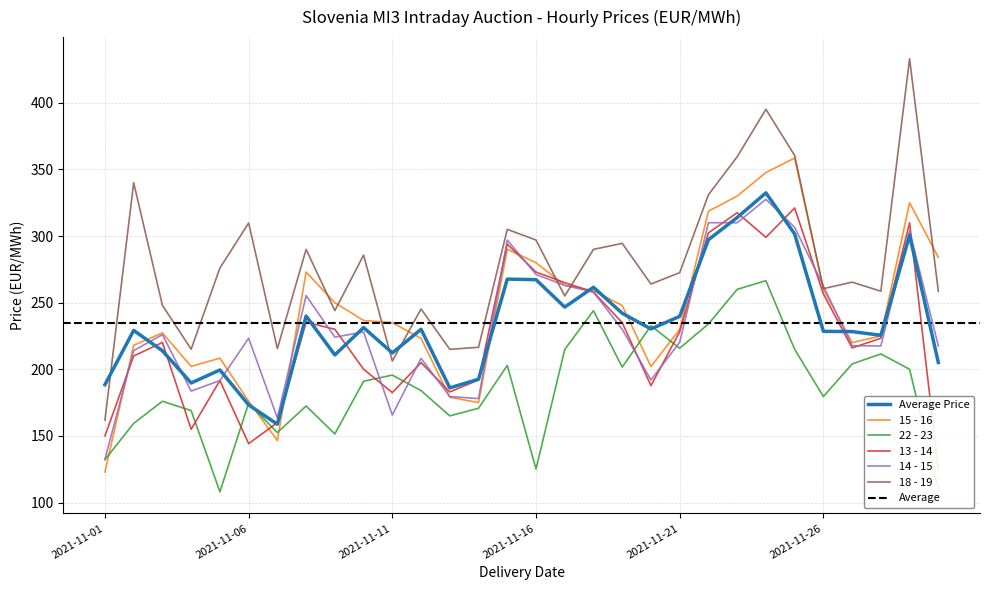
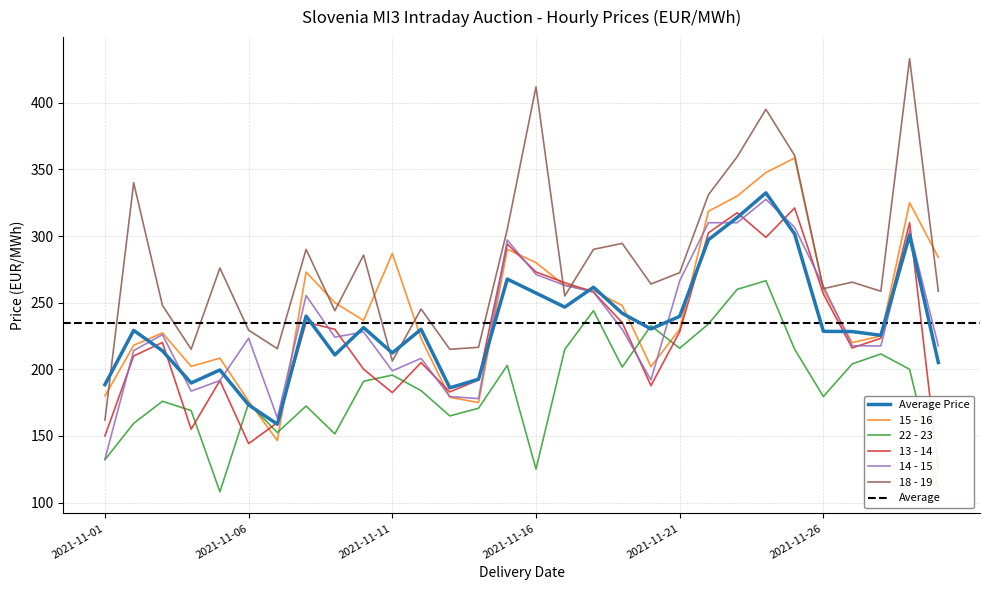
  {
    "Average Price": {
      "2021-11-01": 188,
      "2021-11-11": 212,
-     "2021-11-16": 267,
+     "2021-11-16": 257,
      "2021-11-21": 240,
      "2021-11-26": 228
    },
    "15 - 16": {
-     "2021-11-01": 123,
-     "2021-11-11": 235,
+     "2021-11-01": 180,
+     "2021-11-11": 287,
      "2021-11-16": 280
    },
    "22 - 23": {
      "2021-11-11": 196,
      "2021-11-16": 125,
      "2021-11-21": 216,
      "2021-11-26": 180
    },
    "13 - 14": {
      "2021-11-01": 150,
      "2021-11-06": 144,
      "2021-11-11": 183,
      "2021-11-26": 257
    },
    "14 - 15": {
      "2021-11-06": 223,
-     "2021-11-11": 166,
-     "2021-11-21": 220,
+     "2021-11-11": 199,
+     "2021-11-21": 266,
      "2021-11-26": 263
    },
    "18 - 19": {
      "2021-11-01": 162,
-     "2021-11-06": 310,
+     "2021-11-06": 229,
      "2021-11-11": 206,
-     "2021-11-16": 297,
+     "2021-11-16": 412,
      "2021-11-21": 273
    }
  }
